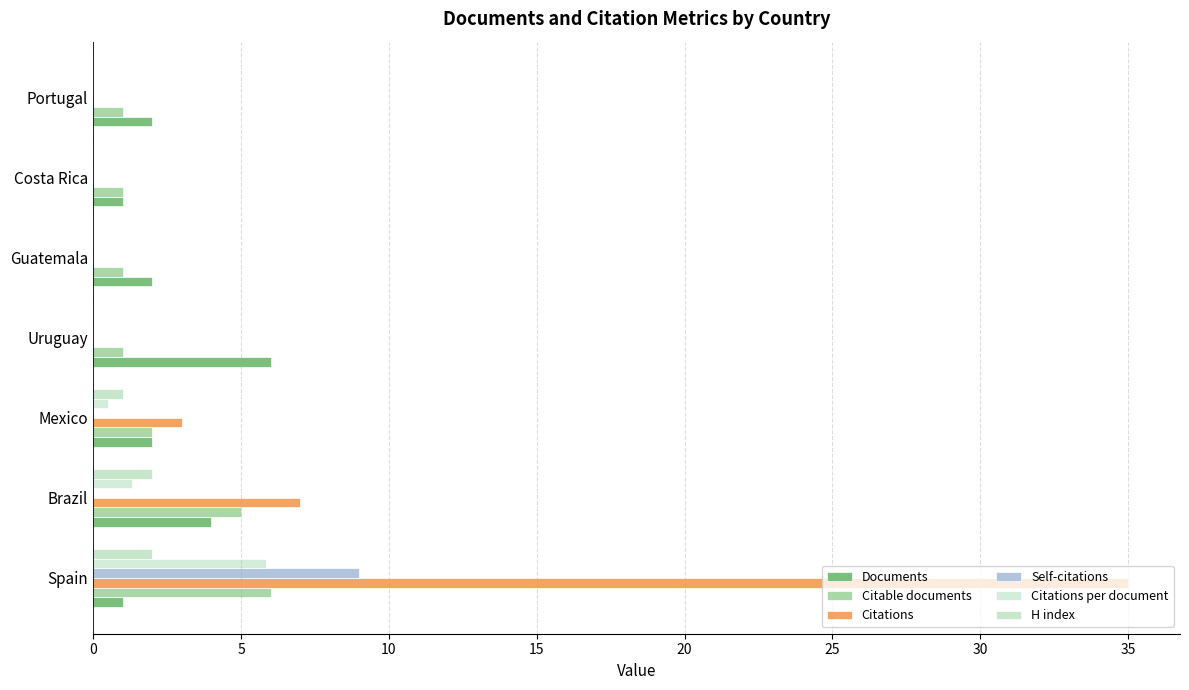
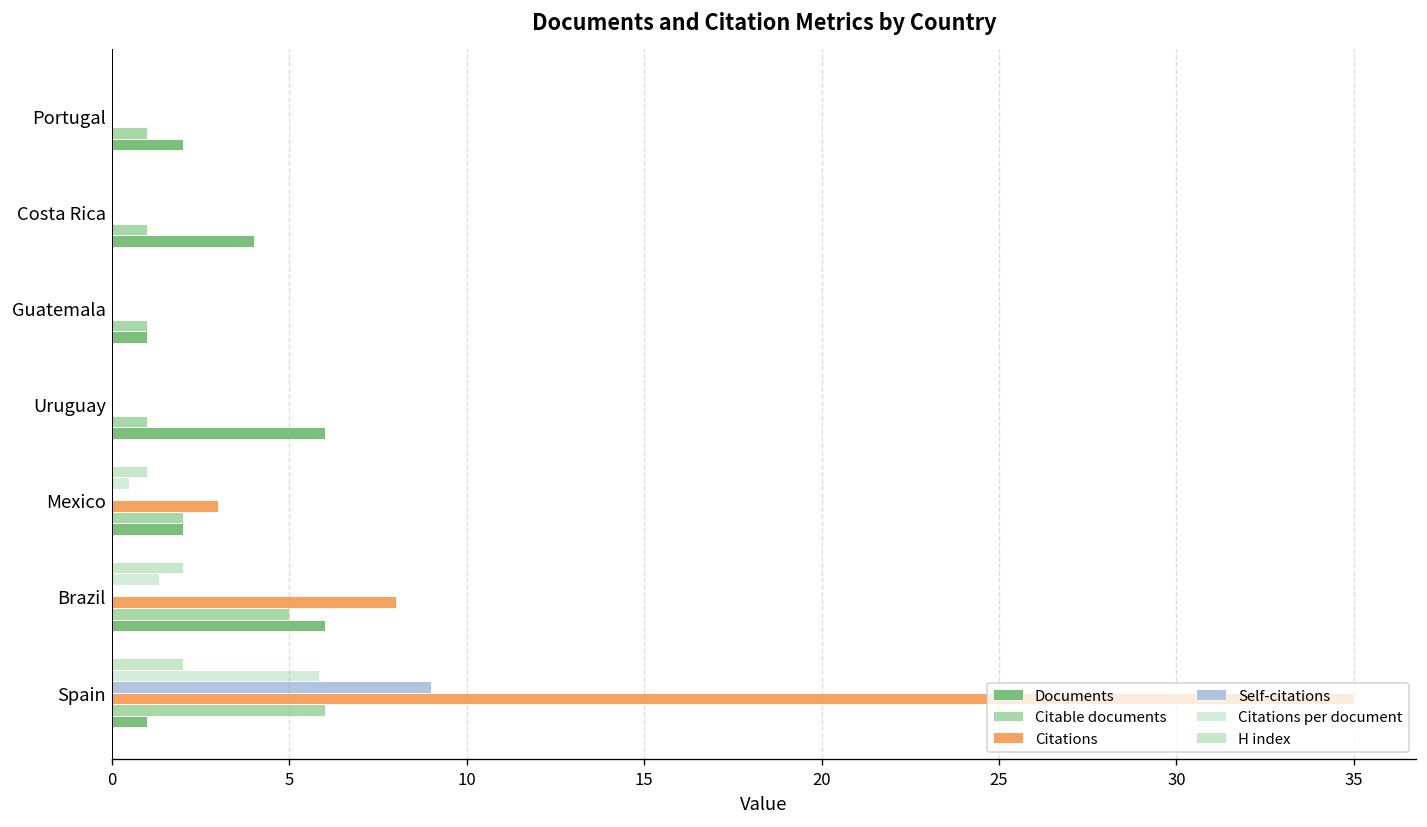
  {
    "Documents": {
      "Portugal": 2,
-     "Costa Rica": 1,
-     "Guatemala": 2,
+     "Costa Rica": 4,
+     "Guatemala": 1,
      "Uruguay": 6,
      "Mexico": 2,
-     "Brazil": 4,
+     "Brazil": 6,
      "Spain": 1
    },
    "Citations": {
      "Portugal": 0,
      "Costa Rica": 0,
      "Guatemala": 0,
      "Uruguay": 0,
      "Mexico": 3,
-     "Brazil": 7
+     "Brazil": 8
    }
  }
